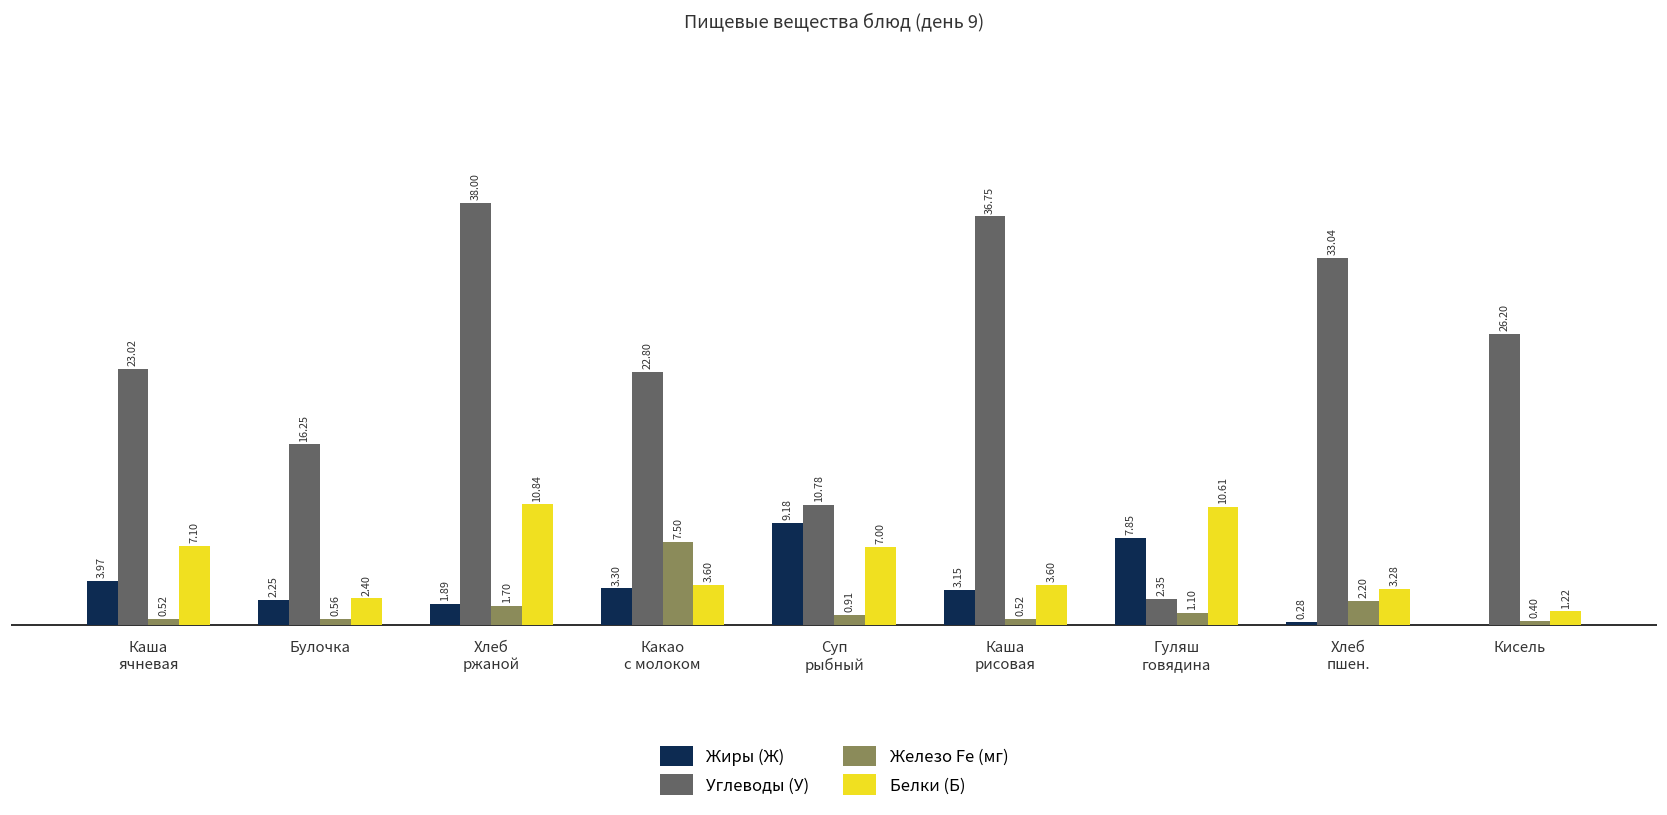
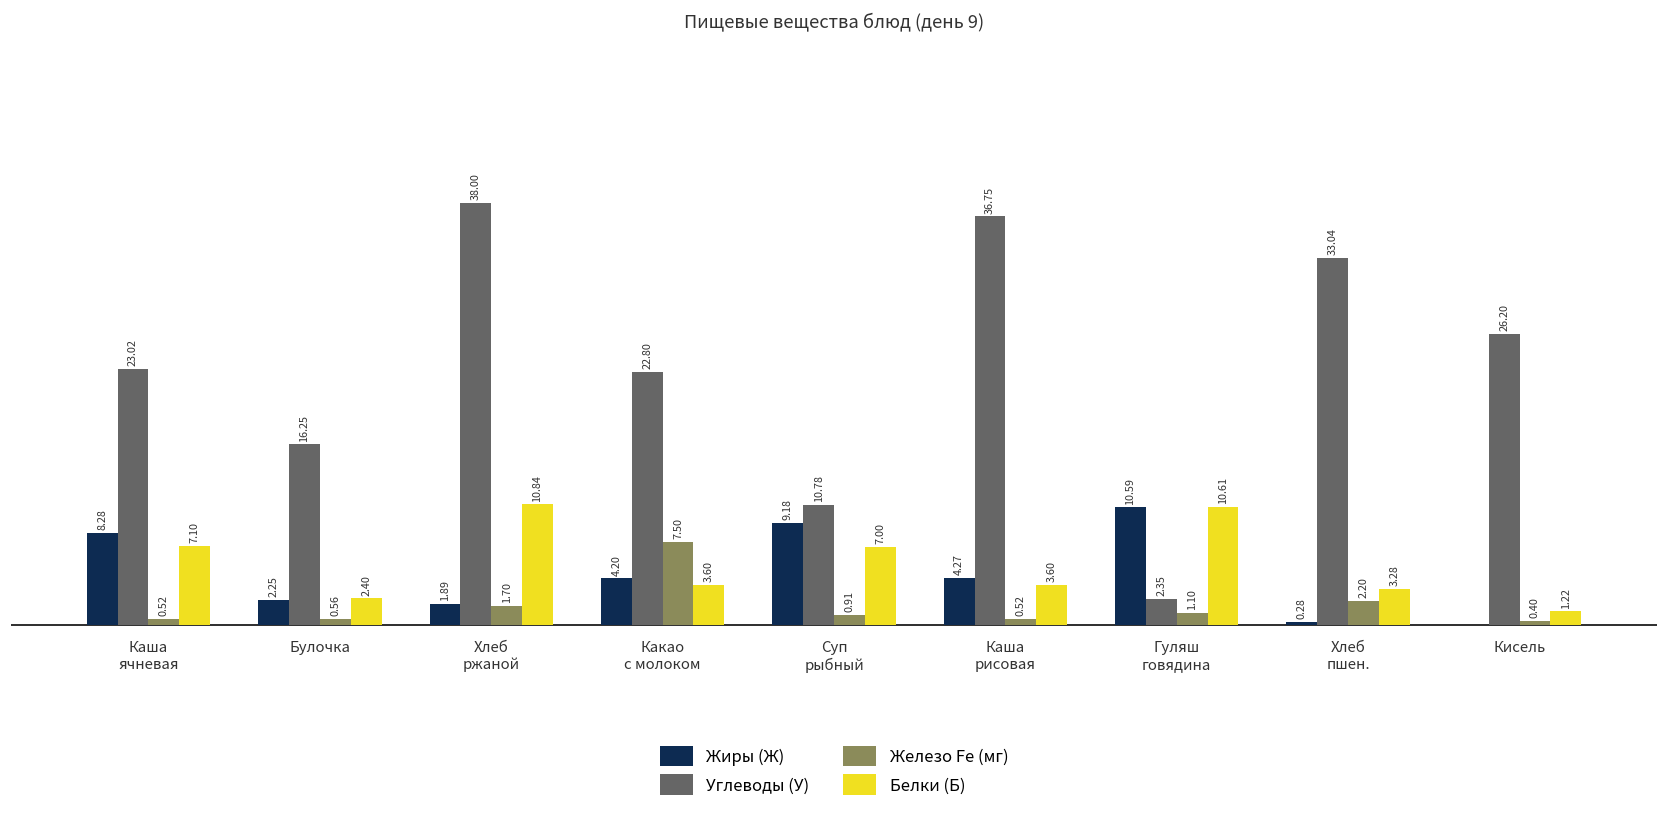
  {
    "Жиры (Ж)": {
-     "Каша ячневая": 3.97,
+     "Каша ячневая": 8.28,
      "Булочка": 2.25,
      "Хлеб ржаной": 1.89,
-     "Какао с молоком": 3.30,
+     "Какао с молоком": 4.20,
      "Суп рыбный": 9.18,
-     "Каша рисовая": 3.15,
-     "Гуляш говядина": 7.85,
+     "Каша рисовая": 4.27,
+     "Гуляш говядина": 10.59,
      "Хлеб пшен.": 0.28
    },
    "Белки (Б)": {
      "Каша ячневая": 7.10,
      "Булочка": 2.40,
      "Хлеб ржаной": 10.84,
      "Какао с молоком": 3.60,
      "Суп рыбный": 7.00,
      "Каша рисовая": 3.60,
      "Гуляш говядина": 10.61,
      "Хлеб пшен.": 3.28,
      "Кисель": 1.22
    }
  }
